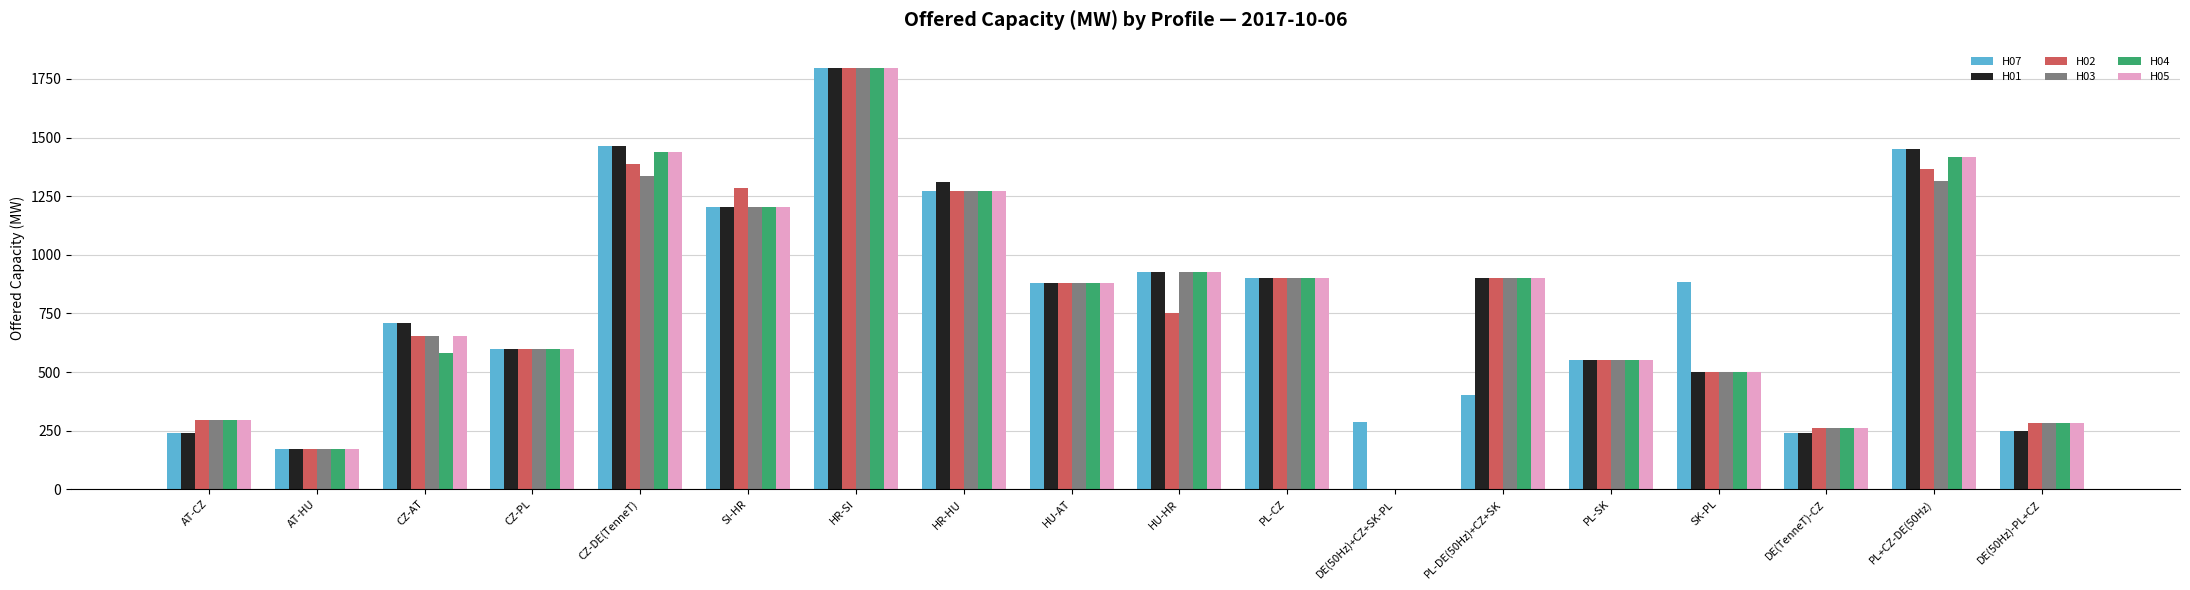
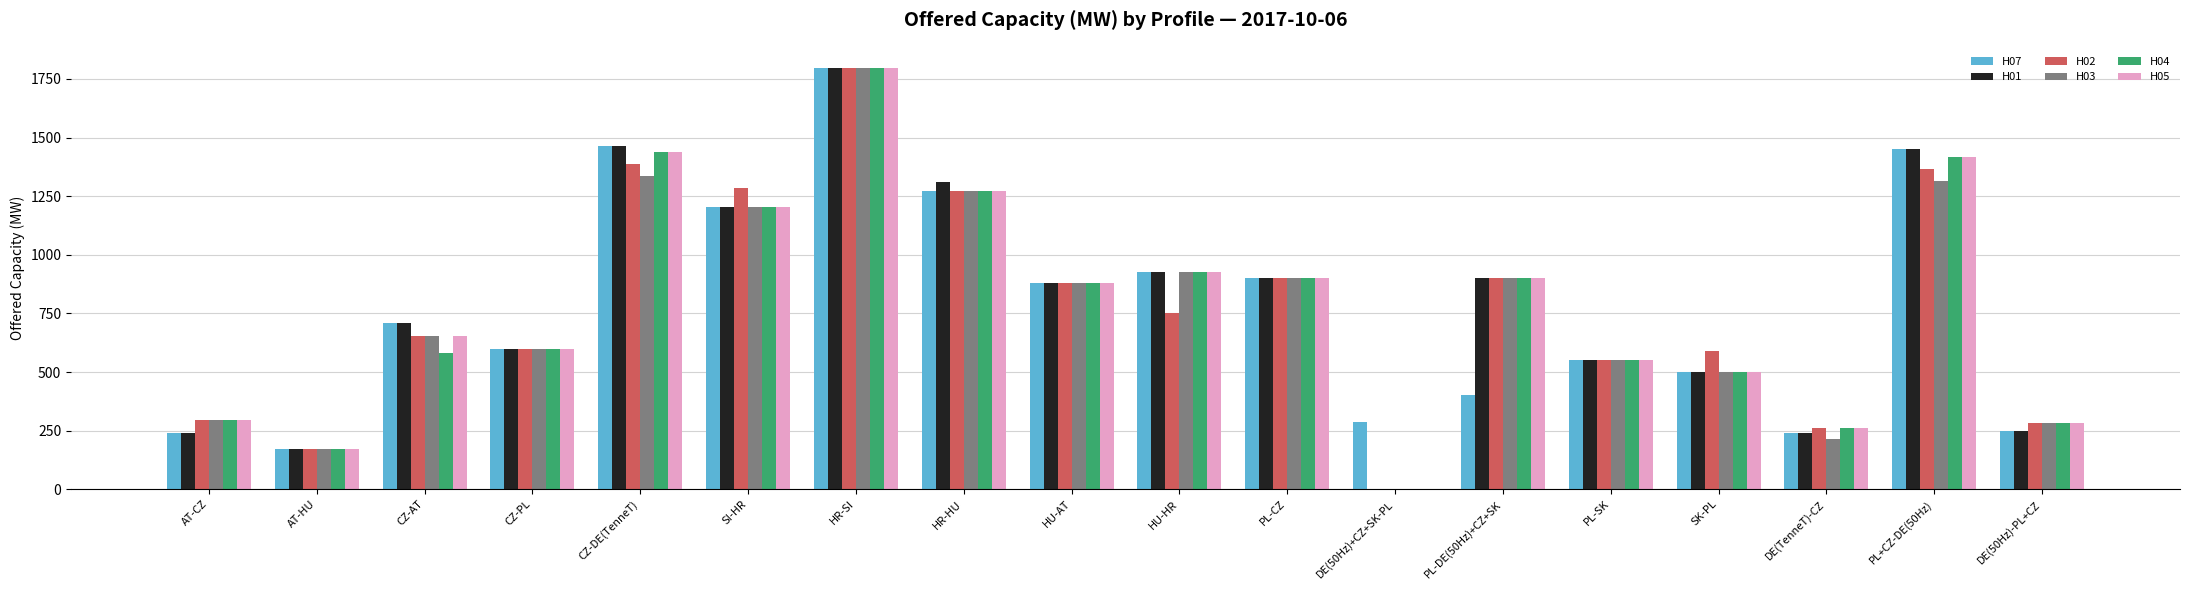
  {
    "H07": {
      "AT-CZ": 240,
      "AT-HU": 170,
      "CZ-AT": 710,
      "CZ-PL": 600,
      "CZ-DE(TenneT)": 1460,
      "SI-HR": 1200,
      "HR-SI": 1800,
      "HR-HU": 1270,
      "HU-AT": 880,
      "HU-HR": 930,
      "PL-CZ": 900,
      "DE(50Hz)+CZ+SK-PL": 290,
      "PL-DE(50Hz)+CZ+SK": 400,
      "PL-SK": 550,
-     "SK-PL": 890,
+     "SK-PL": 500,
      "DE(TenneT)-CZ": 240,
      "PL+CZ-DE(50Hz)": 1450,
      "DE(50Hz)-PL+CZ": 250
    },
    "H01": {
      "AT-CZ": 240,
      "AT-HU": 170,
      "CZ-AT": 710,
      "CZ-PL": 600,
      "CZ-DE(TenneT)": 1460,
      "SI-HR": 1200,
      "HR-SI": 1800,
      "HR-HU": 1310,
      "HU-AT": 880,
      "HU-HR": 930,
      "PL-CZ": 900,
      "DE(50Hz)+CZ+SK-PL": 0,
      "PL-DE(50Hz)+CZ+SK": 900,
      "PL-SK": 550,
      "SK-PL": 500,
      "DE(TenneT)-CZ": 240,
      "PL+CZ-DE(50Hz)": 1450,
      "DE(50Hz)-PL+CZ": 250
    },
    "H02": {
      "AT-CZ": 300,
      "AT-HU": 170,
      "CZ-AT": 660,
      "CZ-PL": 600,
      "CZ-DE(TenneT)": 1390,
      "SI-HR": 1290,
      "HR-SI": 1800,
      "HR-HU": 1270,
      "HU-AT": 880,
      "HU-HR": 750,
      "PL-CZ": 900,
      "DE(50Hz)+CZ+SK-PL": 0,
      "PL-DE(50Hz)+CZ+SK": 900,
      "PL-SK": 550,
-     "SK-PL": 500,
+     "SK-PL": 590,
      "DE(TenneT)-CZ": 260,
      "PL+CZ-DE(50Hz)": 1370,
      "DE(50Hz)-PL+CZ": 280
    },
    "H03": {
      "AT-CZ": 300,
      "AT-HU": 170,
      "CZ-AT": 660,
      "CZ-PL": 600,
      "CZ-DE(TenneT)": 1340,
      "SI-HR": 1200,
      "HR-SI": 1800,
      "HR-HU": 1270,
      "HU-AT": 880,
      "HU-HR": 930,
      "PL-CZ": 900,
      "DE(50Hz)+CZ+SK-PL": 0,
      "PL-DE(50Hz)+CZ+SK": 900,
      "PL-SK": 550,
      "SK-PL": 500,
-     "DE(TenneT)-CZ": 260,
+     "DE(TenneT)-CZ": 210,
      "PL+CZ-DE(50Hz)": 1320,
      "DE(50Hz)-PL+CZ": 280
    },
    "H04": {
      "AT-CZ": 300,
      "AT-HU": 170,
      "CZ-AT": 580,
      "CZ-PL": 600,
      "CZ-DE(TenneT)": 1440,
      "SI-HR": 1200,
      "HR-SI": 1800,
      "HR-HU": 1270,
      "HU-AT": 880,
      "HU-HR": 930,
      "PL-CZ": 900,
      "DE(50Hz)+CZ+SK-PL": 0,
      "PL-DE(50Hz)+CZ+SK": 900,
      "PL-SK": 550,
      "SK-PL": 500,
      "DE(TenneT)-CZ": 260,
      "PL+CZ-DE(50Hz)": 1420,
      "DE(50Hz)-PL+CZ": 280
    },
    "H05": {
      "AT-CZ": 300,
      "AT-HU": 170,
      "CZ-AT": 660,
      "CZ-PL": 600,
      "CZ-DE(TenneT)": 1440,
      "SI-HR": 1200,
      "HR-SI": 1800,
      "HR-HU": 1270,
      "HU-AT": 880,
      "HU-HR": 930,
      "PL-CZ": 900,
      "DE(50Hz)+CZ+SK-PL": 0,
      "PL-DE(50Hz)+CZ+SK": 900,
      "PL-SK": 550,
      "SK-PL": 500,
      "DE(TenneT)-CZ": 260,
      "PL+CZ-DE(50Hz)": 1420,
      "DE(50Hz)-PL+CZ": 280
    }
  }
